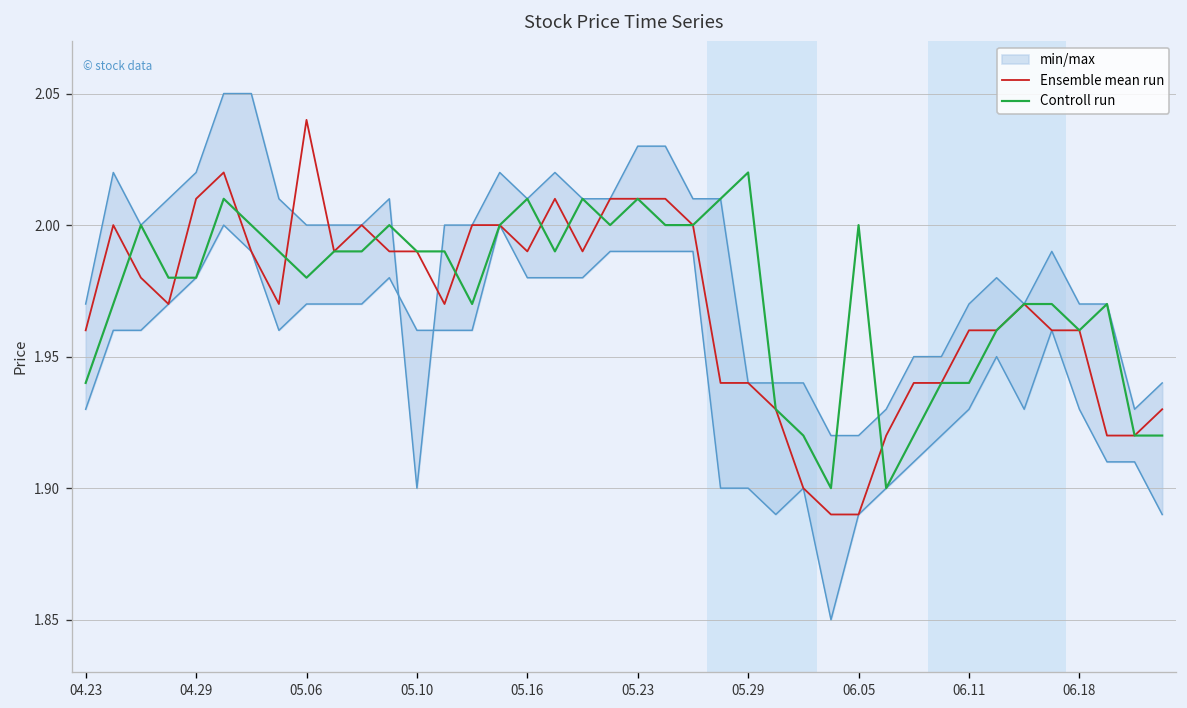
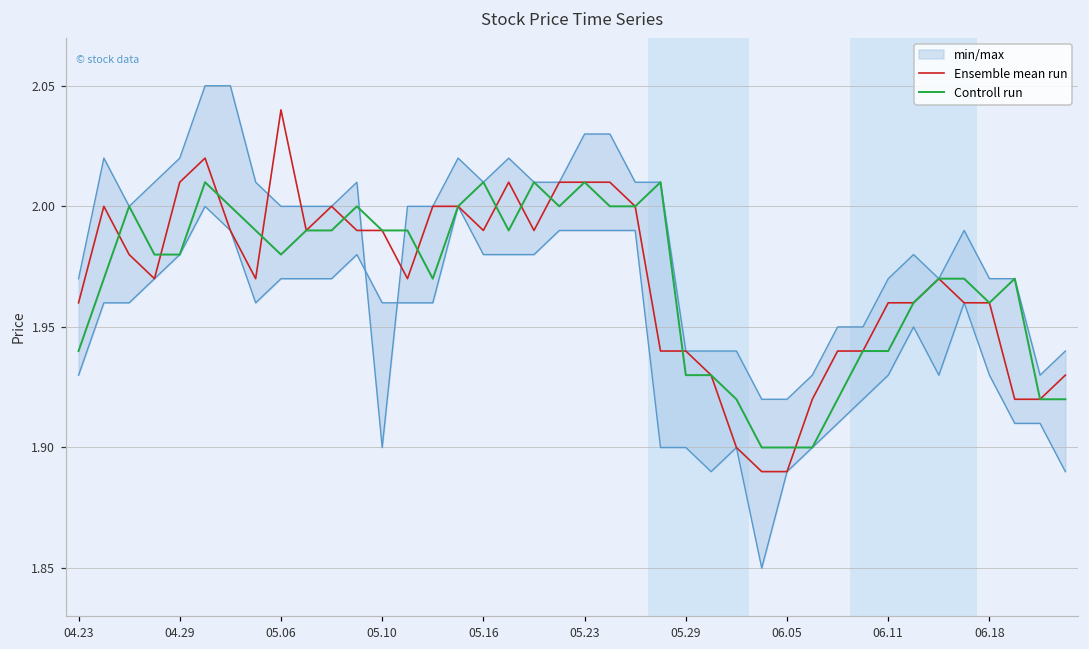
  {
    "Ensemble mean run": {
      "04.23": 1.96,
      "04.29": 2.01,
      "05.06": 2.04,
      "05.16": 1.99,
      "06.11": 1.96
    },
    "Controll run": {
      "04.23": 1.94,
      "05.06": 1.98,
-     "05.29": 2.02,
-     "06.05": 2.0,
+     "05.29": 1.93,
+     "06.05": 1.9,
      "06.11": 1.94
    }
  }
